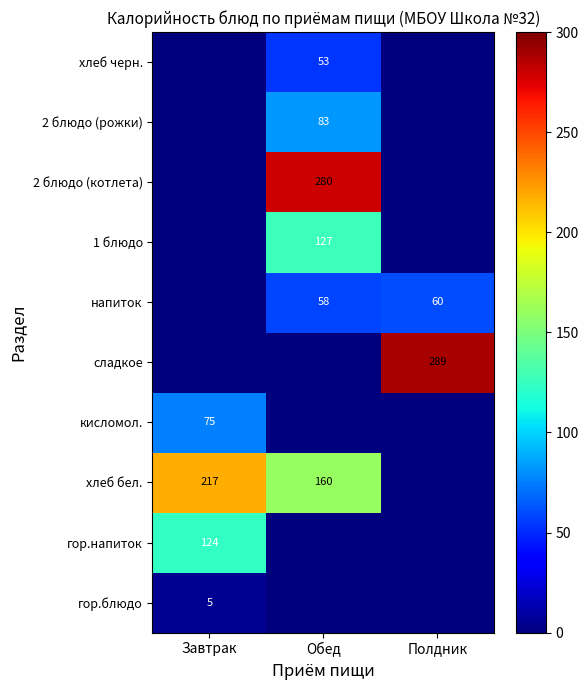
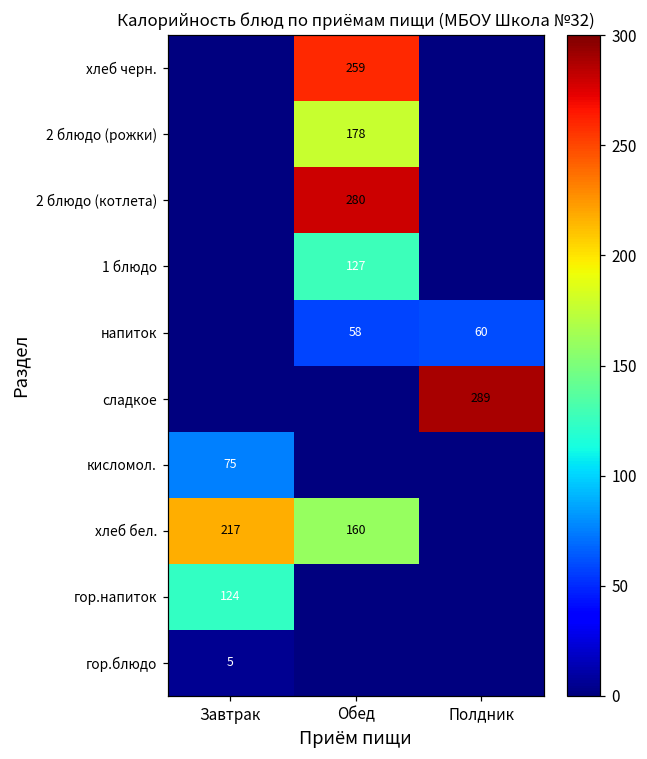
  {
    "хлеб черн.": {
-     "Обед": 53
+     "Обед": 259
    },
    "2 блюдо (рожки)": {
-     "Обед": 83
+     "Обед": 178
    },
    "2 блюдо (котлета)": {
      "Обед": 280
    },
    "1 блюдо": {
      "Обед": 127
    },
    "напиток": {
      "Обед": 58,
      "Полдник": 60
    },
    "сладкое": {
      "Полдник": 289
    },
    "кисломол.": {
      "Завтрак": 75
    },
    "хлеб бел.": {
      "Завтрак": 217,
      "Обед": 160
    },
    "гор.напиток": {
      "Завтрак": 124
    },
    "гор.блюдо": {
      "Завтрак": 5
    }
  }
